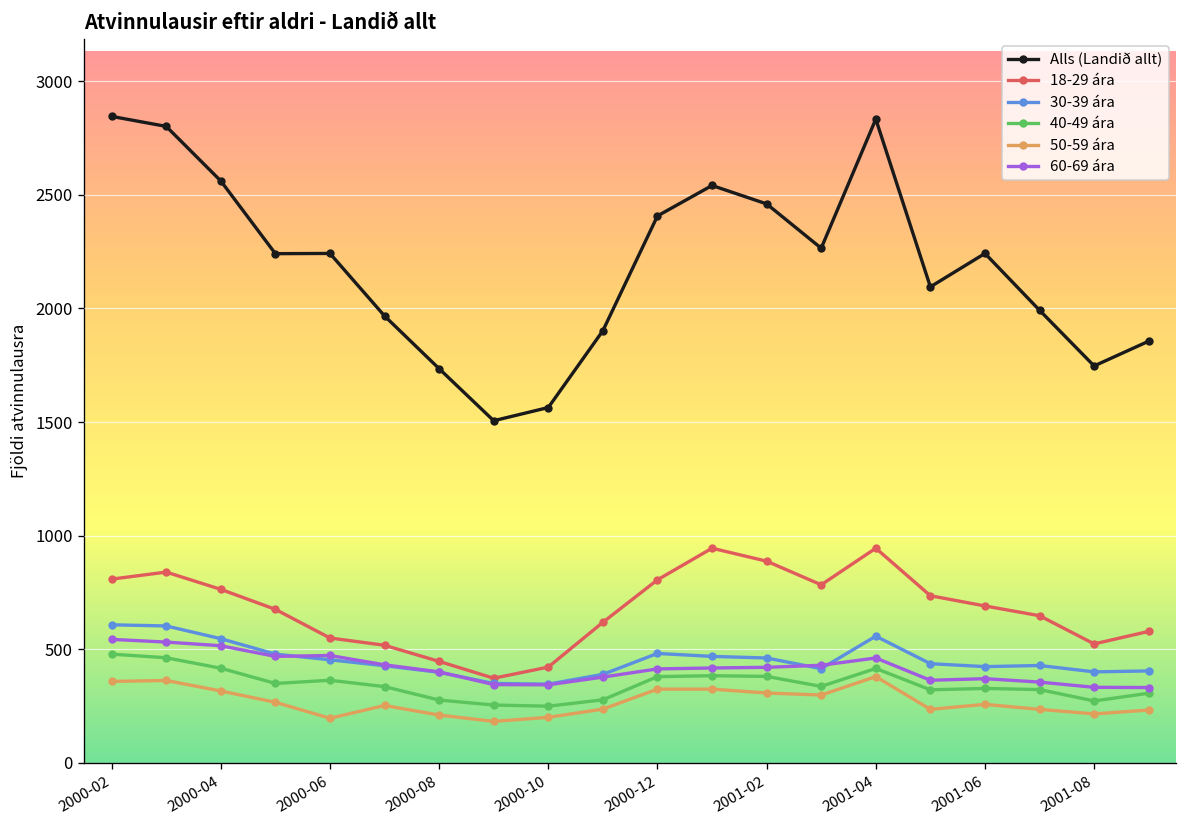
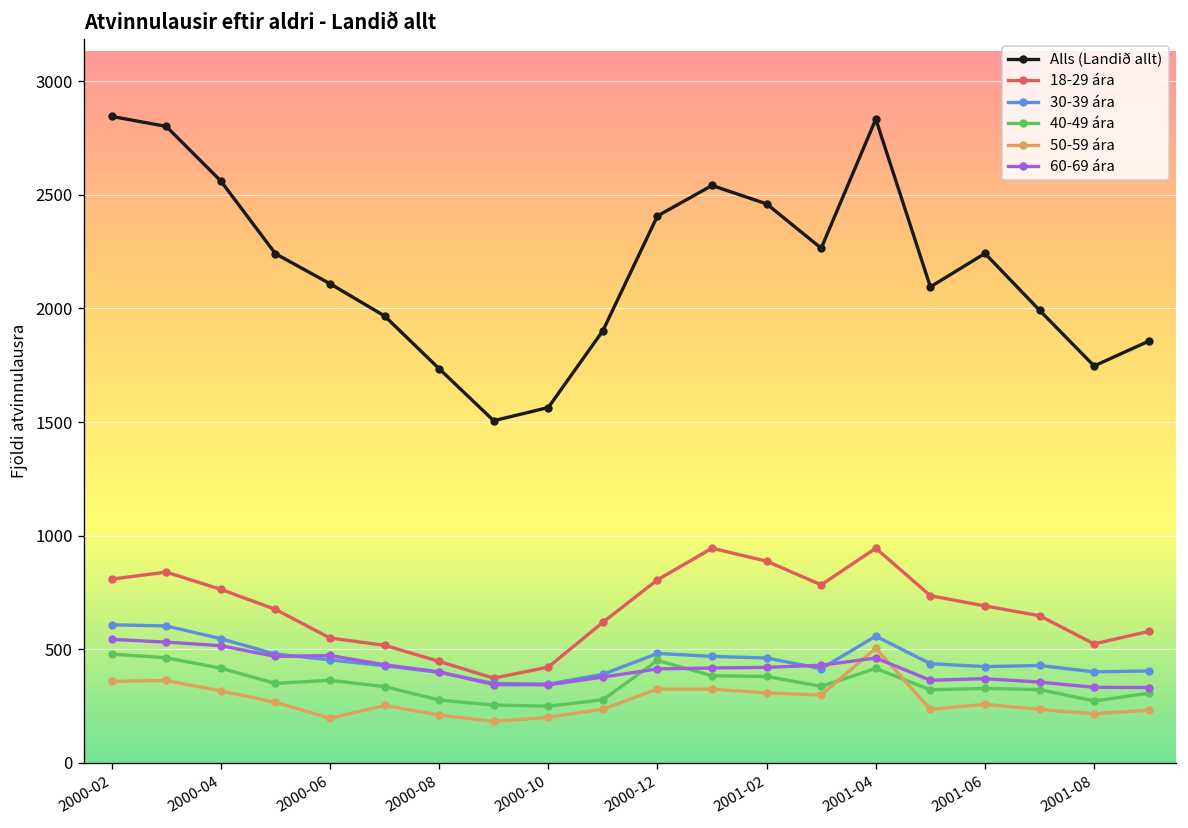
  {
    "Alls (Landið allt)": {
      "2000-02": 2850,
      "2000-04": 2560,
-     "2000-06": 2240,
+     "2000-06": 2110,
      "2000-08": 1740,
      "2000-10": 1560,
      "2000-12": 2410,
      "2001-02": 2460,
      "2001-04": 2830,
      "2001-06": 2240,
      "2001-08": 1750
    },
    "18-29 ára": {
      "2000-02": 810,
      "2000-04": 760,
      "2000-06": 550,
      "2000-08": 450,
      "2000-10": 420,
      "2000-12": 810,
      "2001-02": 890,
      "2001-04": 950,
      "2001-06": 690,
      "2001-08": 520
    },
    "30-39 ára": {
      "2000-02": 610,
      "2000-04": 550,
      "2000-06": 450,
      "2000-12": 480,
      "2001-02": 460,
      "2001-04": 560,
      "2001-06": 420,
      "2001-08": 400
    },
    "40-49 ára": {
      "2000-02": 480,
      "2000-04": 420,
      "2000-06": 360,
      "2000-08": 280,
      "2000-10": 250,
-     "2000-12": 380,
+     "2000-12": 450,
      "2001-02": 380,
      "2001-04": 420,
      "2001-06": 330,
      "2001-08": 270
    },
    "50-59 ára": {
      "2000-02": 360,
      "2000-04": 320,
      "2000-06": 200,
      "2000-08": 210,
      "2000-10": 200,
      "2000-12": 330,
      "2001-02": 310,
-     "2001-04": 380,
+     "2001-04": 510,
      "2001-06": 260,
      "2001-08": 220
    },
    "60-69 ára": {
      "2000-02": 540,
      "2000-04": 520,
      "2000-06": 470,
      "2000-12": 410,
      "2001-02": 420,
      "2001-04": 460,
      "2001-06": 370,
      "2001-08": 330
    }
  }
